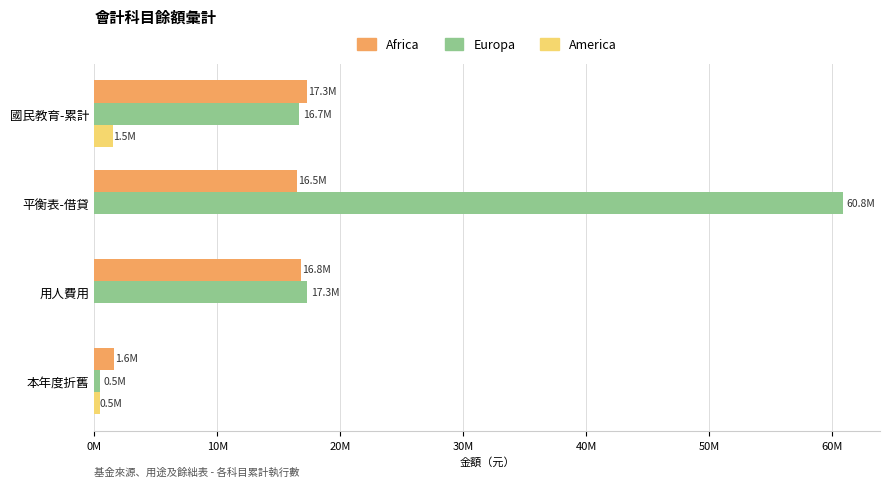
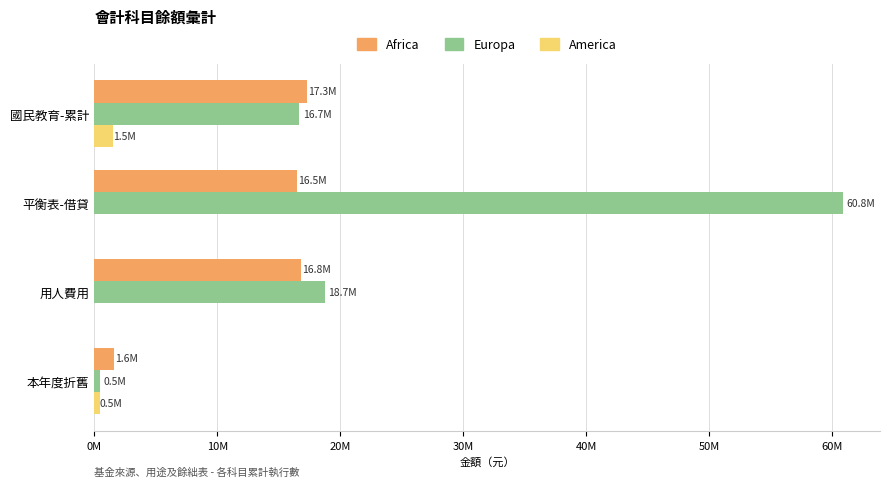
  {
    "Europa": {
      "國民教育-累計": "16.7M",
      "平衡表-借貸": "60.8M",
-     "用人費用": "17.3M",
+     "用人費用": "18.7M",
      "本年度折舊": "0.5M"
    }
  }
